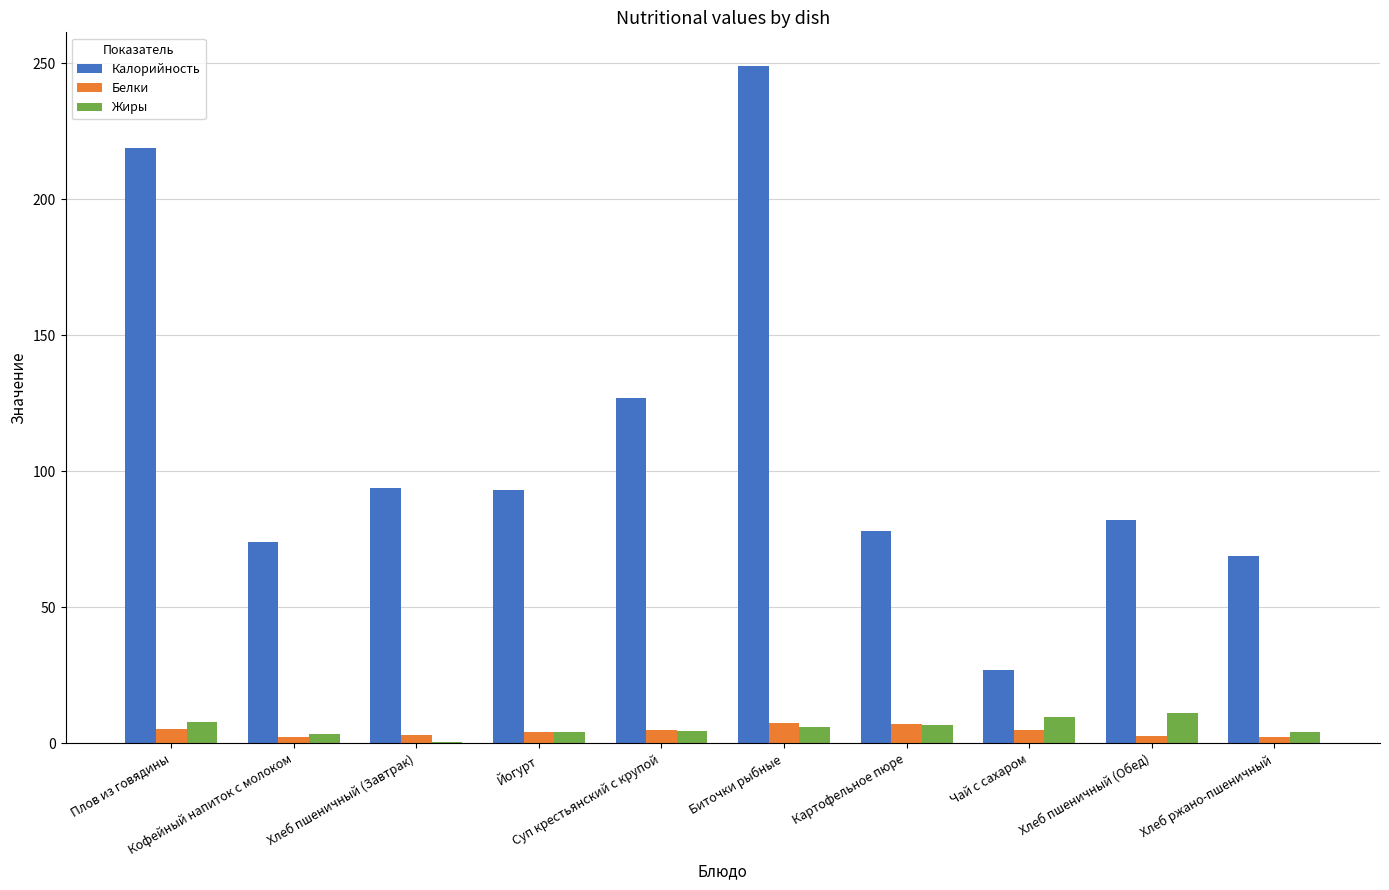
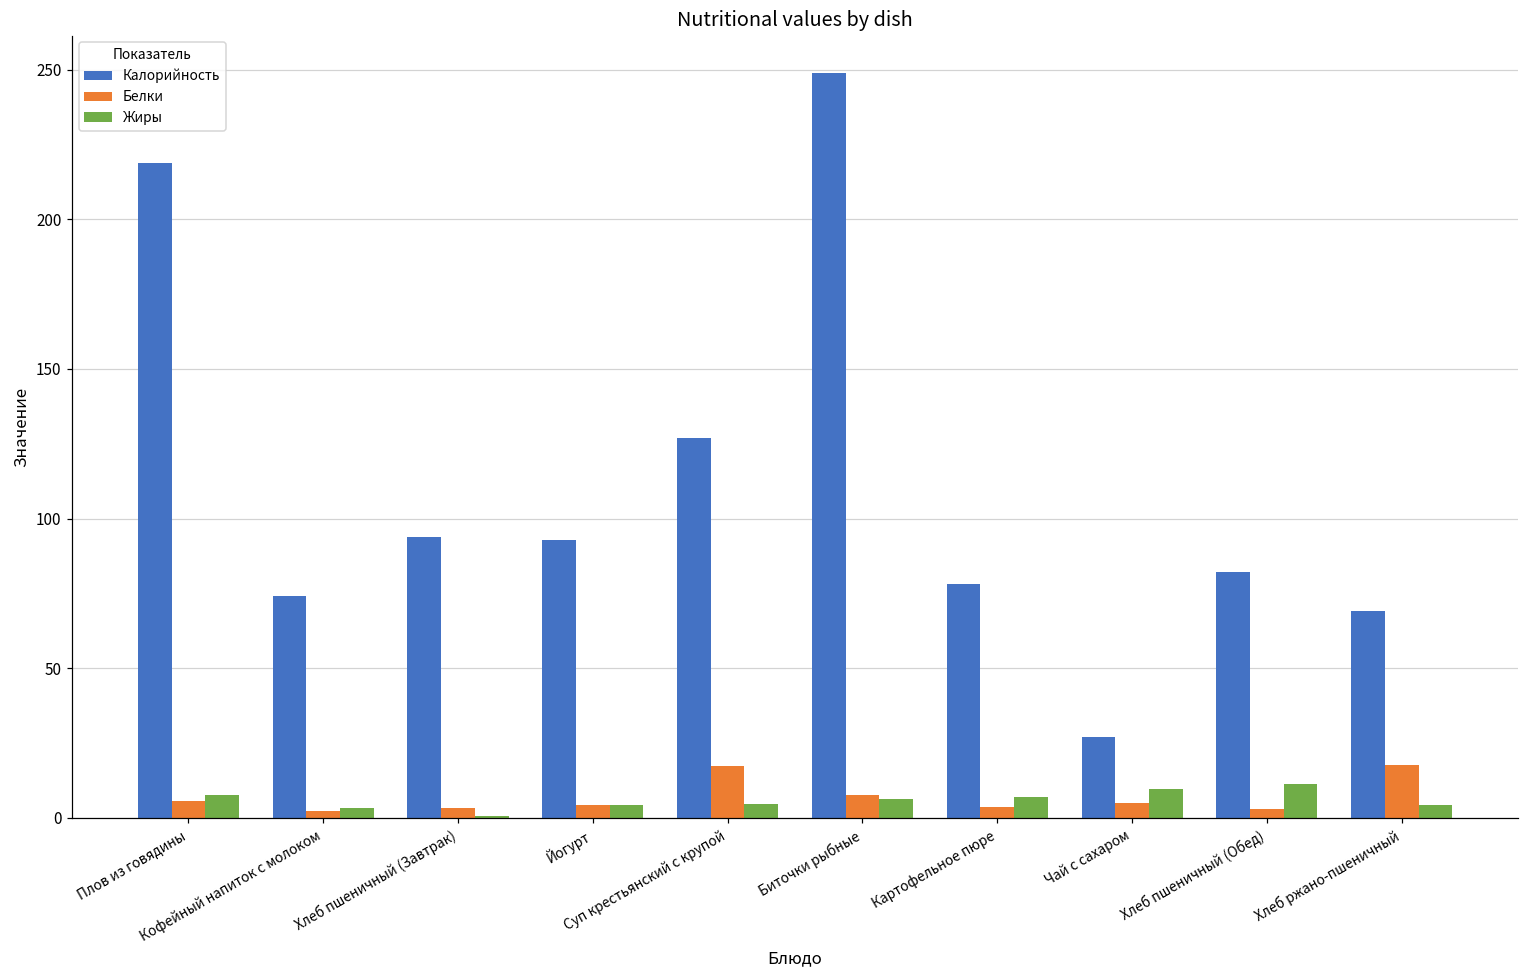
  {
    "Калорийность": {
      "Плов из говядины": 219,
      "Кофейный напиток с молоком": 74,
      "Хлеб пшеничный (Завтрак)": 94,
      "Йогурт": 93,
      "Суп крестьянский с крупой": 127,
      "Биточки рыбные": 249,
      "Картофельное пюре": 78,
      "Чай с сахаром": 27,
      "Хлеб пшеничный (Обед)": 82,
      "Хлеб ржано-пшеничный": 69
    },
    "Белки": {
      "Плов из говядины": 5,
      "Кофейный напиток с молоком": 2,
      "Хлеб пшеничный (Завтрак)": 3,
      "Йогурт": 4,
-     "Суп крестьянский с крупой": 5,
+     "Суп крестьянский с крупой": 17,
      "Биточки рыбные": 8,
-     "Картофельное пюре": 7,
+     "Картофельное пюре": 4,
      "Чай с сахаром": 5,
      "Хлеб пшеничный (Обед)": 3,
-     "Хлеб ржано-пшеничный": 2
+     "Хлеб ржано-пшеничный": 18
    },
    "Жиры": {
      "Плов из говядины": 8,
      "Кофейный напиток с молоком": 3,
      "Йогурт": 4,
      "Суп крестьянский с крупой": 5,
      "Биточки рыбные": 6,
      "Картофельное пюре": 7,
      "Чай с сахаром": 10,
      "Хлеб пшеничный (Обед)": 11,
      "Хлеб ржано-пшеничный": 4
    }
  }
